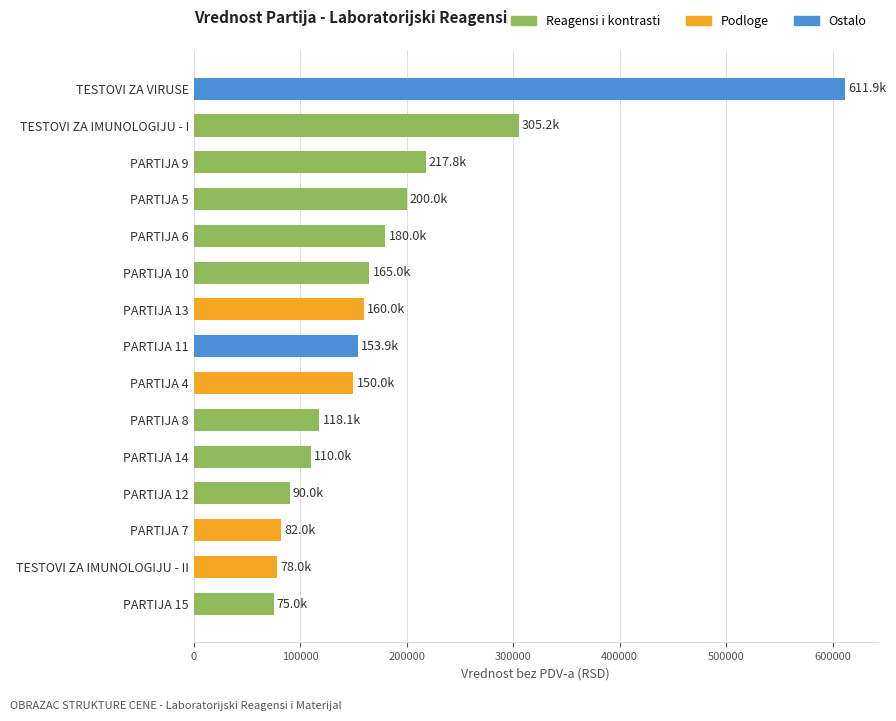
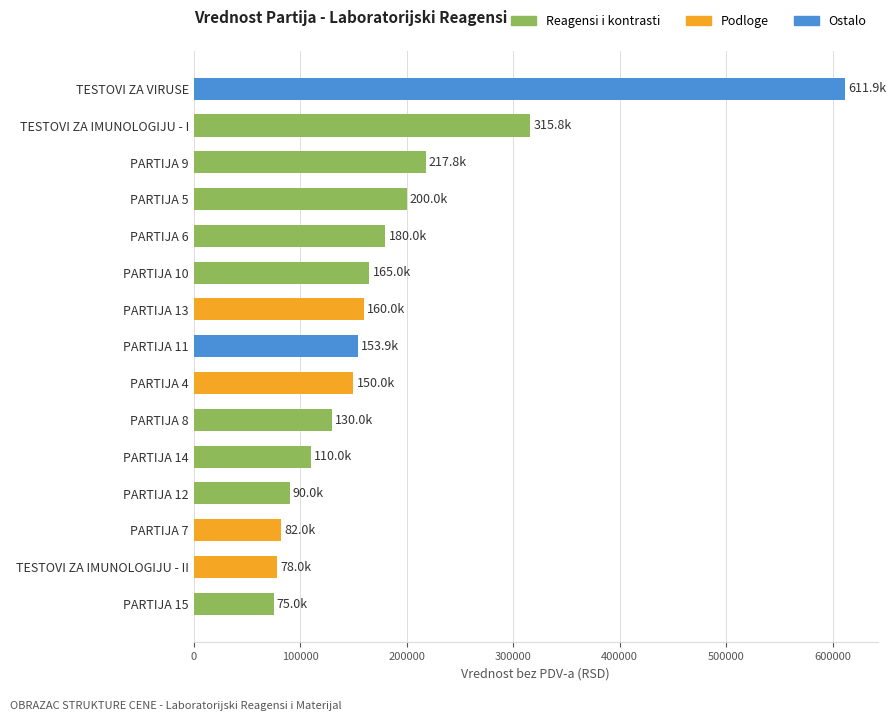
  {
    "TESTOVI ZA VIRUSE": "611.9k",
-   "TESTOVI ZA IMUNOLOGIJU - I": "305.2k",
+   "TESTOVI ZA IMUNOLOGIJU - I": "315.8k",
    "PARTIJA 9": "217.8k",
    "PARTIJA 5": "200.0k",
    "PARTIJA 6": "180.0k",
    "PARTIJA 10": "165.0k",
    "PARTIJA 13": "160.0k",
    "PARTIJA 11": "153.9k",
    "PARTIJA 4": "150.0k",
-   "PARTIJA 8": "118.1k",
+   "PARTIJA 8": "130.0k",
    "PARTIJA 14": "110.0k",
    "PARTIJA 12": "90.0k",
    "PARTIJA 7": "82.0k",
    "TESTOVI ZA IMUNOLOGIJU - II": "78.0k",
    "PARTIJA 15": "75.0k"
  }
